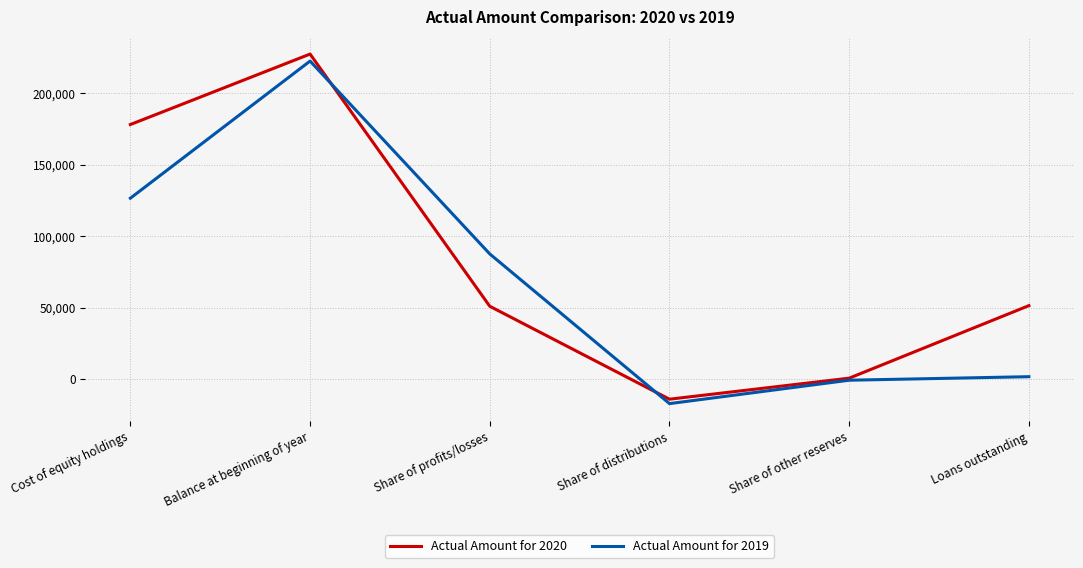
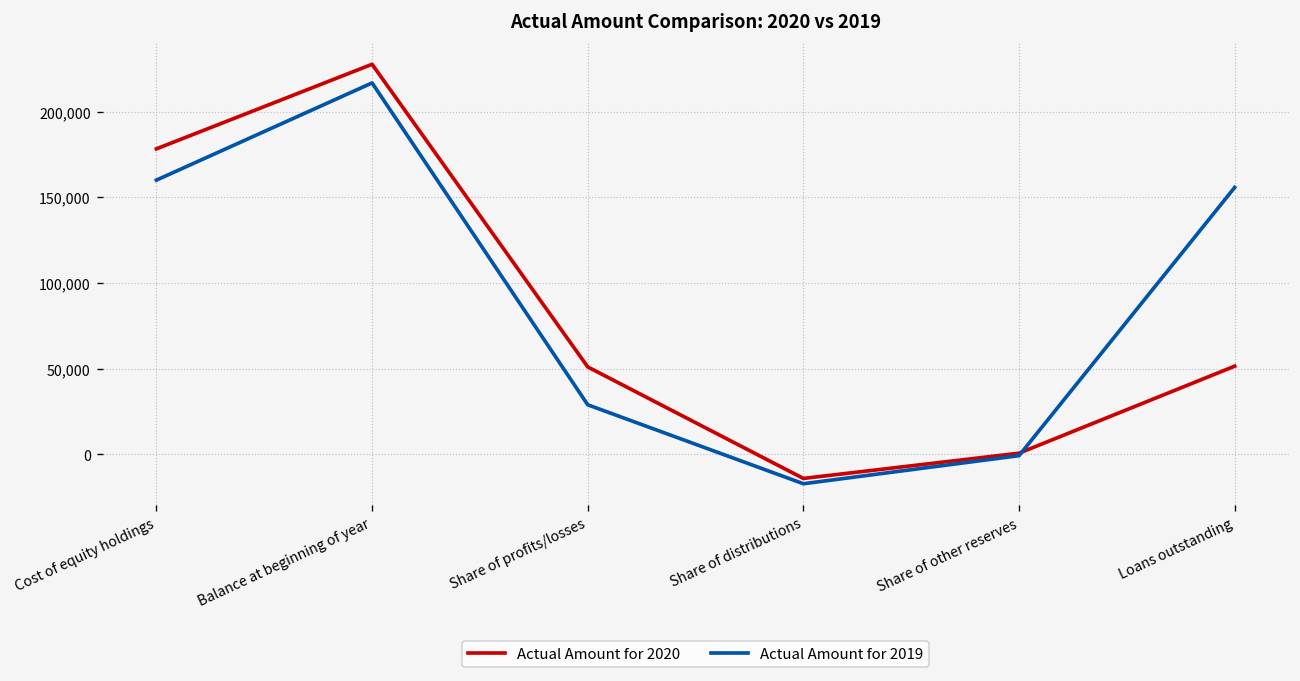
  {
    "Actual Amount for 2020": {
      "Cost of equity holdings": "178,000",
      "Balance at beginning of year": "228,000",
      "Share of profits/losses": "51,000",
      "Share of distributions": "-14,000",
      "Loans outstanding": "51,000"
    },
    "Actual Amount for 2019": {
-     "Cost of equity holdings": "127,000",
-     "Balance at beginning of year": "223,000",
-     "Share of profits/losses": "88,000",
+     "Cost of equity holdings": "160,000",
+     "Balance at beginning of year": "217,000",
+     "Share of profits/losses": "29,000",
      "Share of distributions": "-17,000",
-     "Loans outstanding": "2,000"
+     "Loans outstanding": "156,000"
    }
  }
